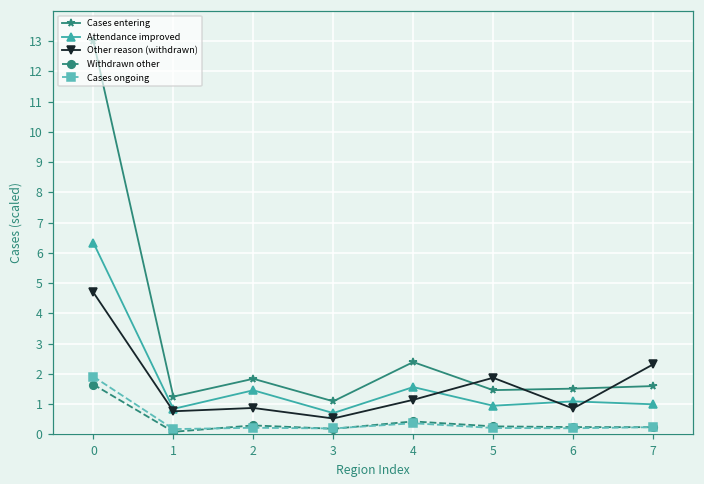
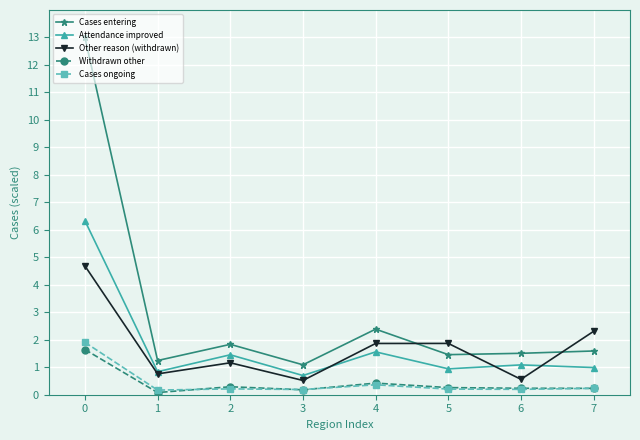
  {
    "Other reason (withdrawn)": {
      "0": 4.7,
-     "2": 0.9,
+     "2": 1.2,
      "3": 0.5,
-     "4": 1.1,
+     "4": 1.9,
      "5": 1.9,
-     "6": 0.9,
+     "6": 0.6,
      "7": 2.3
    }
  }
